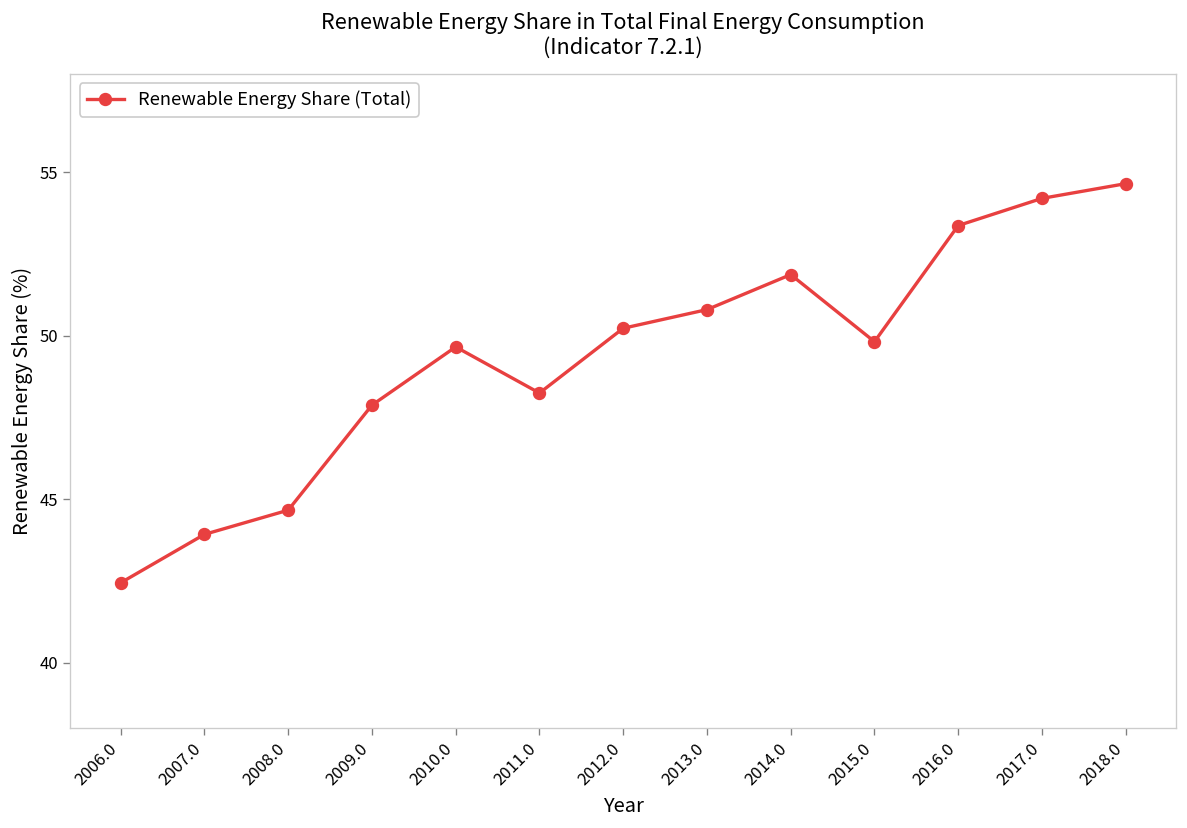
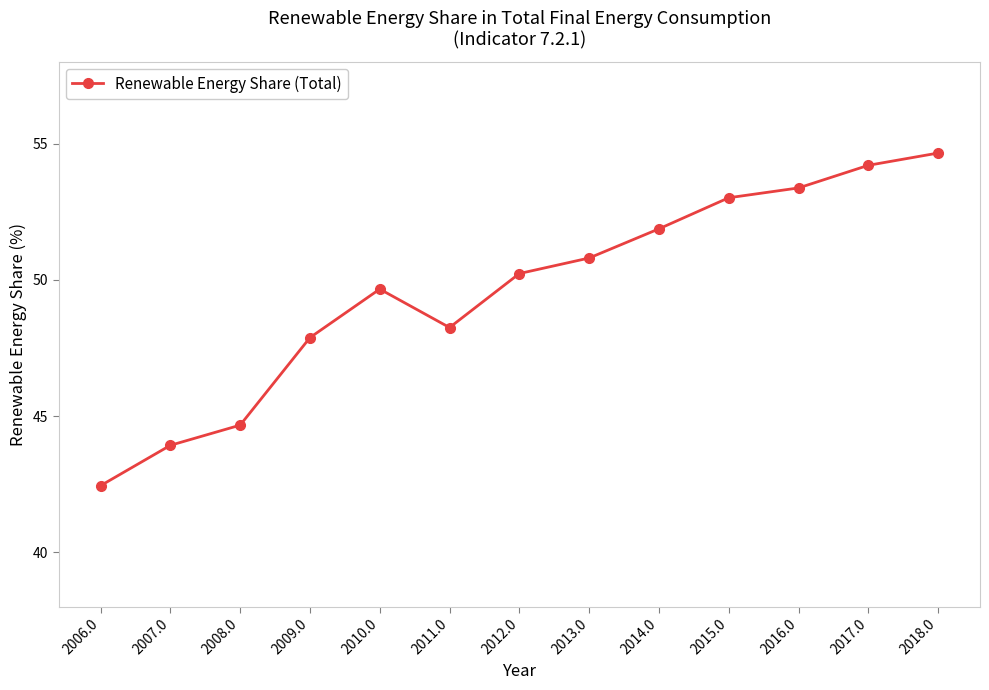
  {
    "2006.0": 42.5,
    "2007.0": 43.9,
    "2008.0": 44.7,
    "2009.0": 47.9,
    "2010.0": 49.7,
    "2011.0": 48.3,
    "2012.0": 50.2,
    "2013.0": 50.8,
    "2014.0": 51.9,
-   "2015.0": 49.8,
+   "2015.0": 53.0,
    "2016.0": 53.4,
    "2017.0": 54.2,
    "2018.0": 54.7
  }
